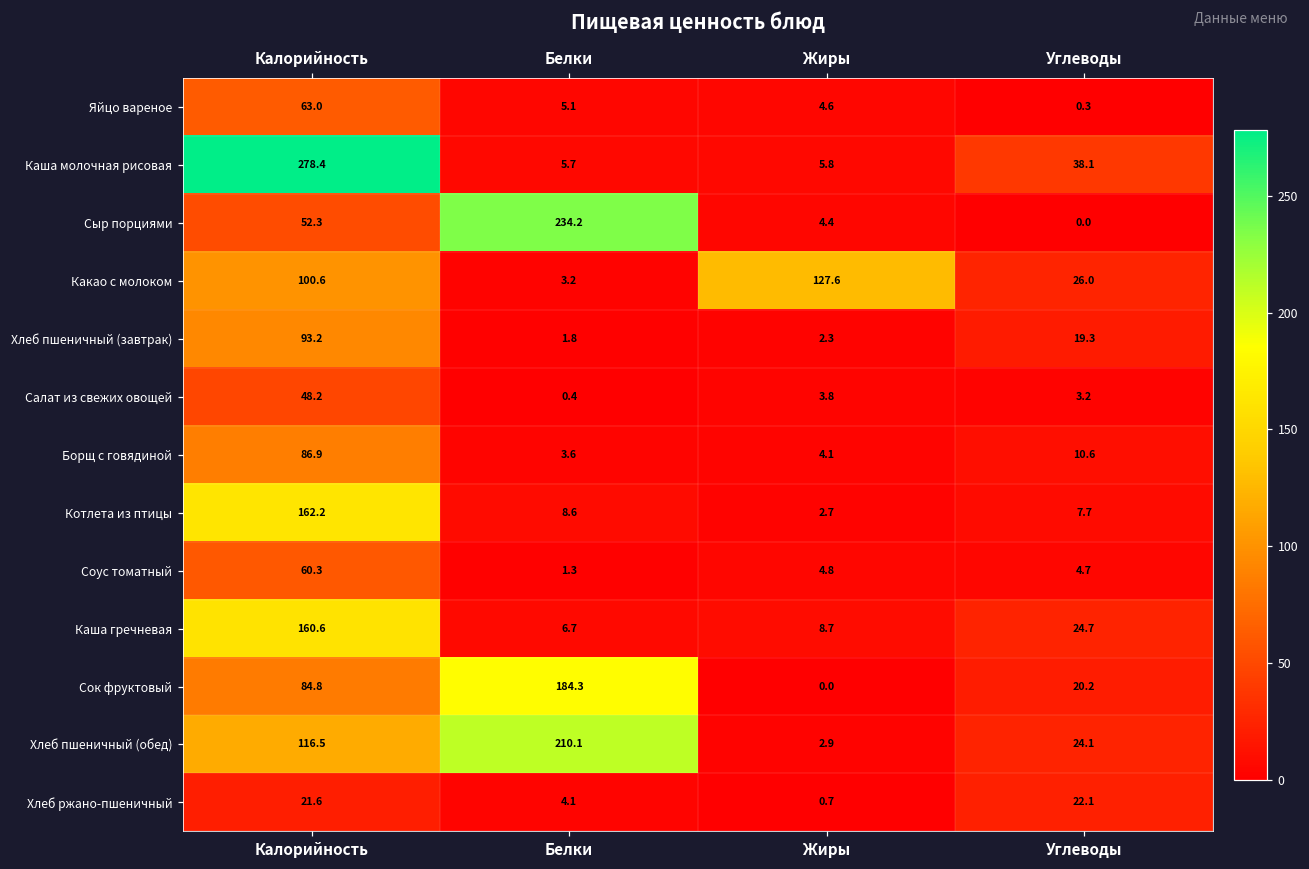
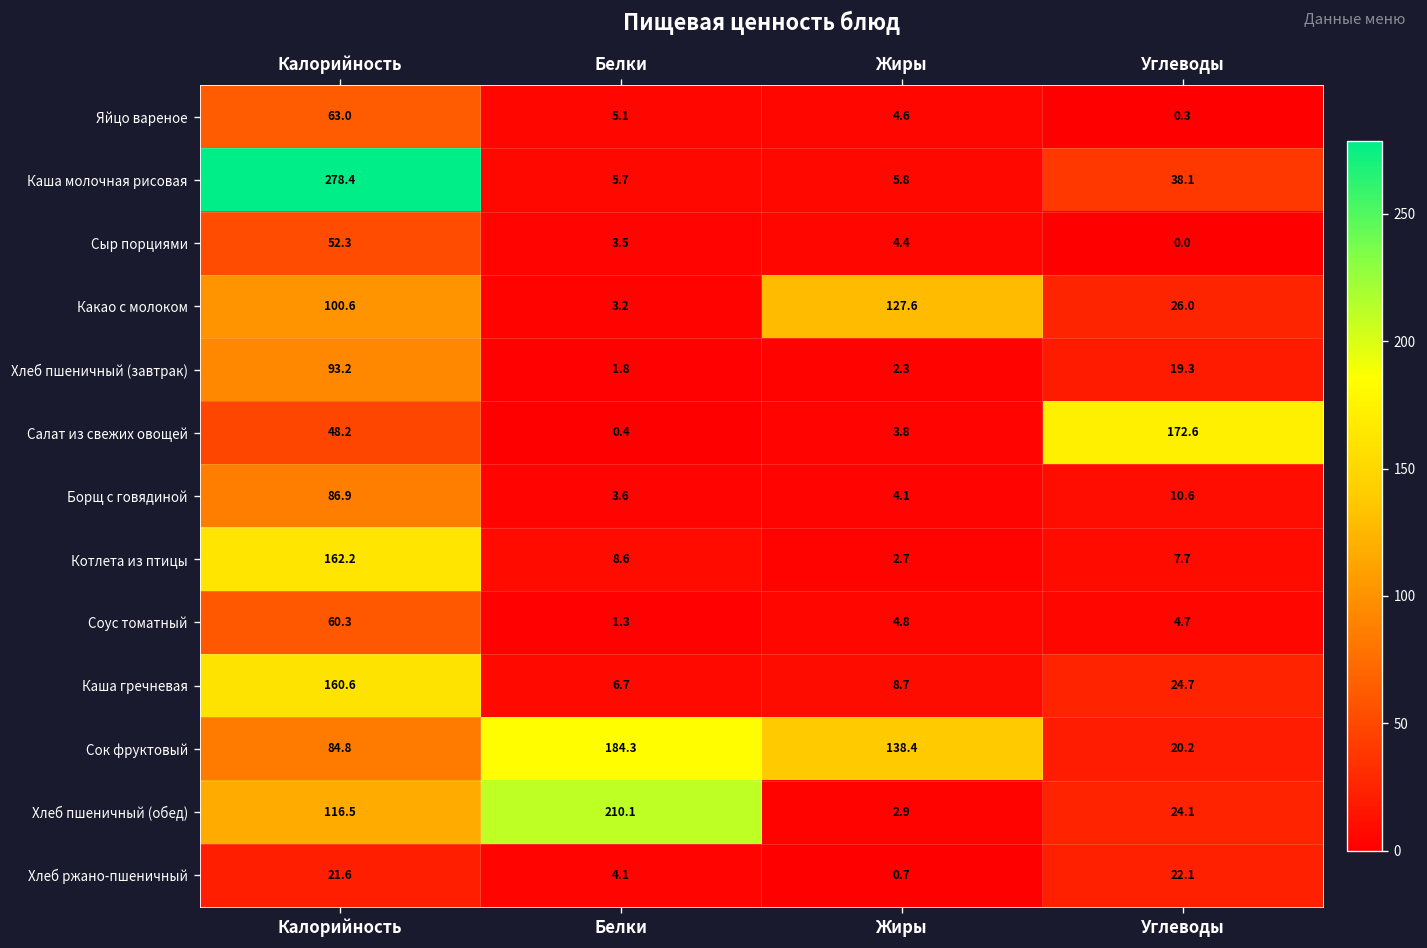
  {
    "Яйцо вареное": {
      "Калорийность": 63.0,
      "Белки": 5.1,
      "Жиры": 4.6,
      "Углеводы": 0.3
    },
    "Каша молочная рисовая": {
      "Калорийность": 278.4,
      "Белки": 5.7,
      "Жиры": 5.8,
      "Углеводы": 38.1
    },
    "Сыр порциями": {
      "Калорийность": 52.3,
-     "Белки": 234.2,
+     "Белки": 3.5,
      "Жиры": 4.4,
      "Углеводы": 0.0
    },
    "Какао с молоком": {
      "Калорийность": 100.6,
      "Белки": 3.2,
      "Жиры": 127.6,
      "Углеводы": 26.0
    },
    "Хлеб пшеничный (завтрак)": {
      "Калорийность": 93.2,
      "Белки": 1.8,
      "Жиры": 2.3,
      "Углеводы": 19.3
    },
    "Салат из свежих овощей": {
      "Калорийность": 48.2,
      "Белки": 0.4,
      "Жиры": 3.8,
-     "Углеводы": 3.2
+     "Углеводы": 172.6
    },
    "Борщ с говядиной": {
      "Калорийность": 86.9,
      "Белки": 3.6,
      "Жиры": 4.1,
      "Углеводы": 10.6
    },
    "Котлета из птицы": {
      "Калорийность": 162.2,
      "Белки": 8.6,
      "Жиры": 2.7,
      "Углеводы": 7.7
    },
    "Соус томатный": {
      "Калорийность": 60.3,
      "Белки": 1.3,
      "Жиры": 4.8,
      "Углеводы": 4.7
    },
    "Каша гречневая": {
      "Калорийность": 160.6,
      "Белки": 6.7,
      "Жиры": 8.7,
      "Углеводы": 24.7
    },
    "Сок фруктовый": {
      "Калорийность": 84.8,
      "Белки": 184.3,
-     "Жиры": 0.0,
+     "Жиры": 138.4,
      "Углеводы": 20.2
    },
    "Хлеб пшеничный (обед)": {
      "Калорийность": 116.5,
      "Белки": 210.1,
      "Жиры": 2.9,
      "Углеводы": 24.1
    },
    "Хлеб ржано-пшеничный": {
      "Калорийность": 21.6,
      "Белки": 4.1,
      "Жиры": 0.7,
      "Углеводы": 22.1
    }
  }
